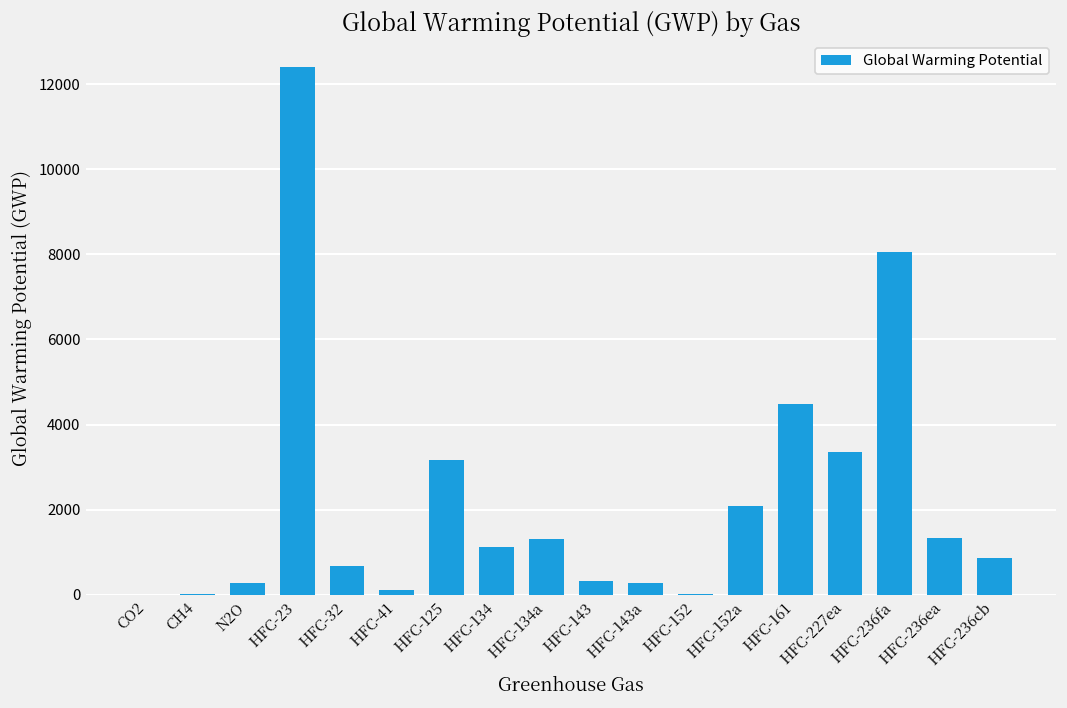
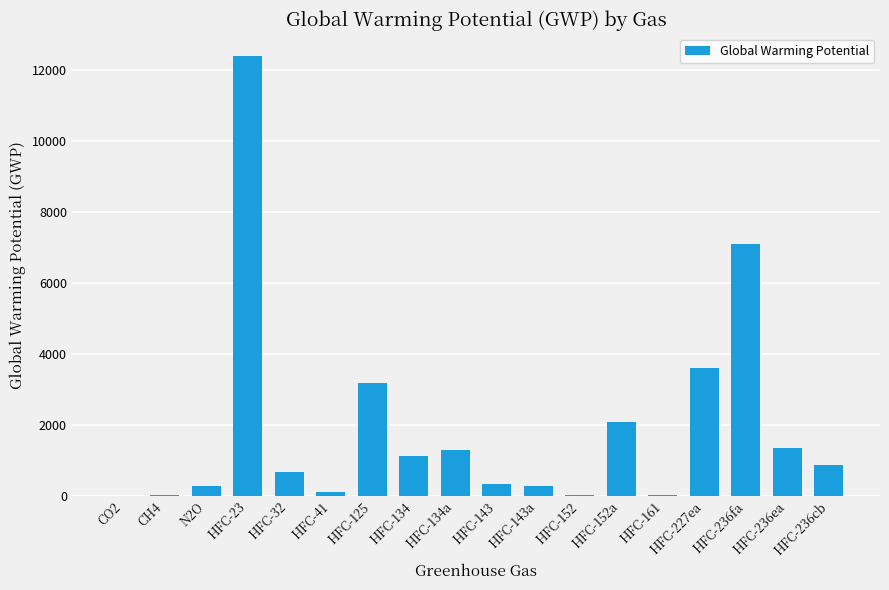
  {
    "N2O": 300,
    "HFC-23": 12400,
    "HFC-32": 700,
    "HFC-41": 100,
    "HFC-125": 3200,
    "HFC-134": 1100,
    "HFC-134a": 1300,
    "HFC-143": 300,
    "HFC-143a": 300,
    "HFC-152a": 2100,
-   "HFC-161": 4500,
-   "HFC-227ea": 3400,
-   "HFC-236fa": 8100,
+   "HFC-161": 0,
+   "HFC-227ea": 3600,
+   "HFC-236fa": 7100,
    "HFC-236ea": 1300,
    "HFC-236cb": 900
  }
